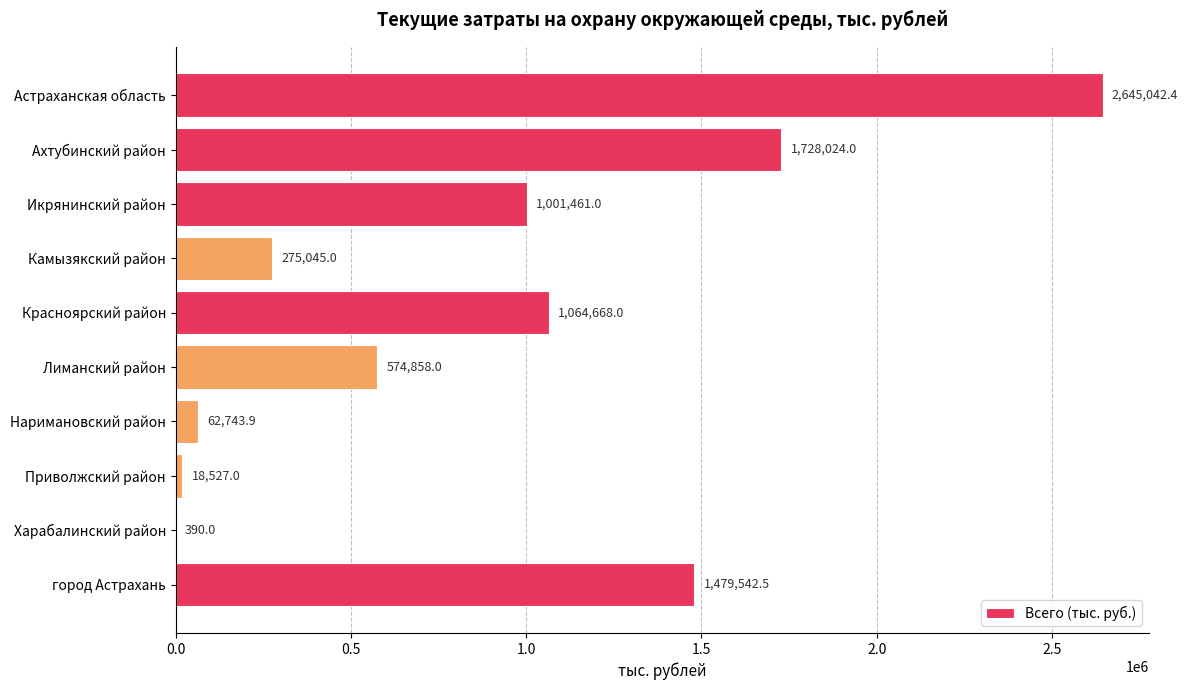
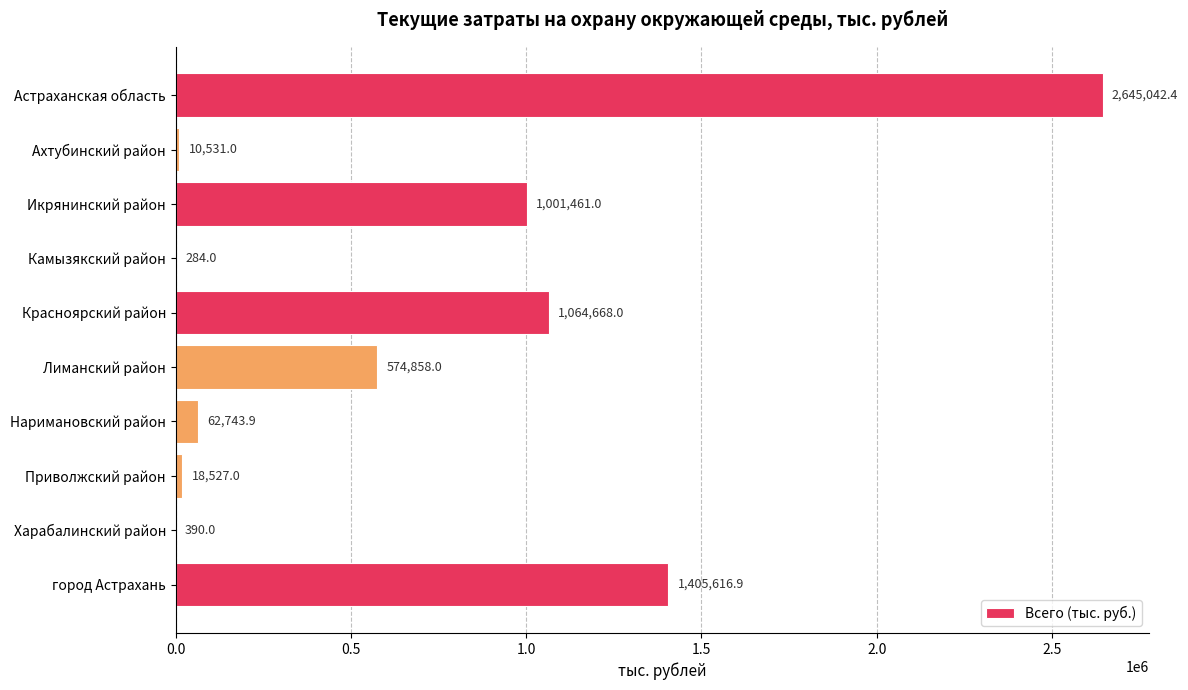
  {
    "Астраханская область": "2,645,042.4",
-   "Ахтубинский район": "1,728,024.0",
+   "Ахтубинский район": "10,531.0",
    "Икрянинский район": "1,001,461.0",
-   "Камызякский район": "275,045.0",
+   "Камызякский район": "284.0",
    "Красноярский район": "1,064,668.0",
    "Лиманский район": "574,858.0",
    "Наримановский район": "62,743.9",
    "Приволжский район": "18,527.0",
    "Харабалинский район": "390.0",
-   "город Астрахань": "1,479,542.5"
+   "город Астрахань": "1,405,616.9"
  }
